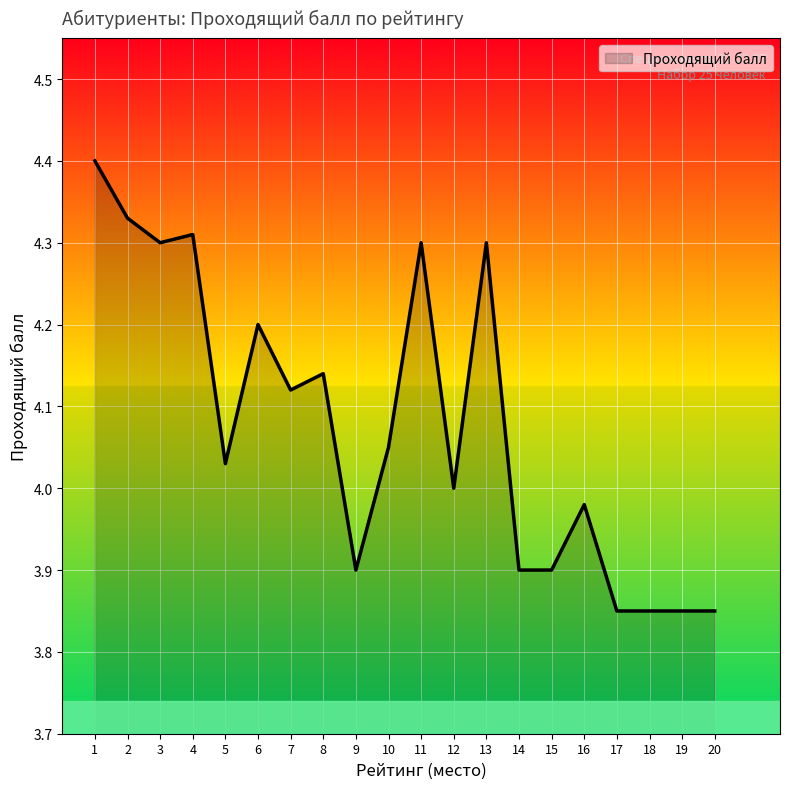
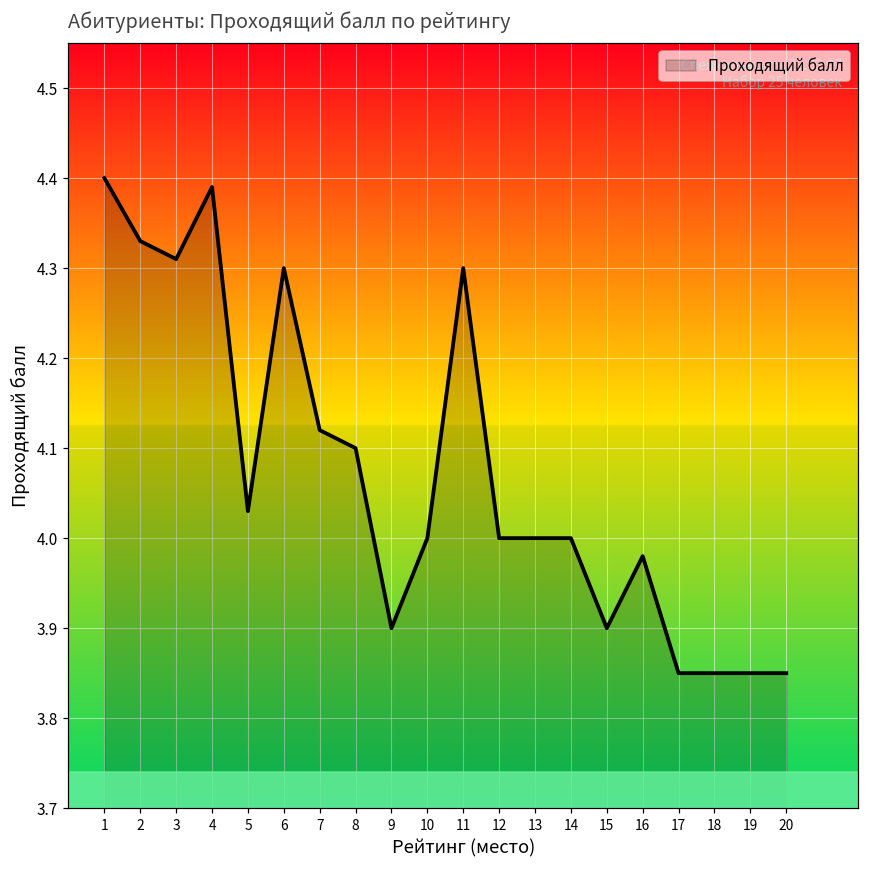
  {
    "1": 4.40,
    "2": 4.33,
-   "3": 4.30,
-   "4": 4.31,
+   "3": 4.31,
+   "4": 4.39,
    "5": 4.03,
-   "6": 4.2,
+   "6": 4.3,
    "7": 4.12,
-   "8": 4.14,
+   "8": 4.10,
    "9": 3.90,
-   "10": 4.05,
+   "10": 4.00,
    "11": 4.30,
    "12": 4.00,
-   "13": 4.3,
-   "14": 3.9,
+   "13": 4.0,
+   "14": 4.0,
    "15": 3.90,
    "16": 3.98,
    "17": 3.85,
    "18": 3.85,
    "19": 3.85,
    "20": 3.85
  }
